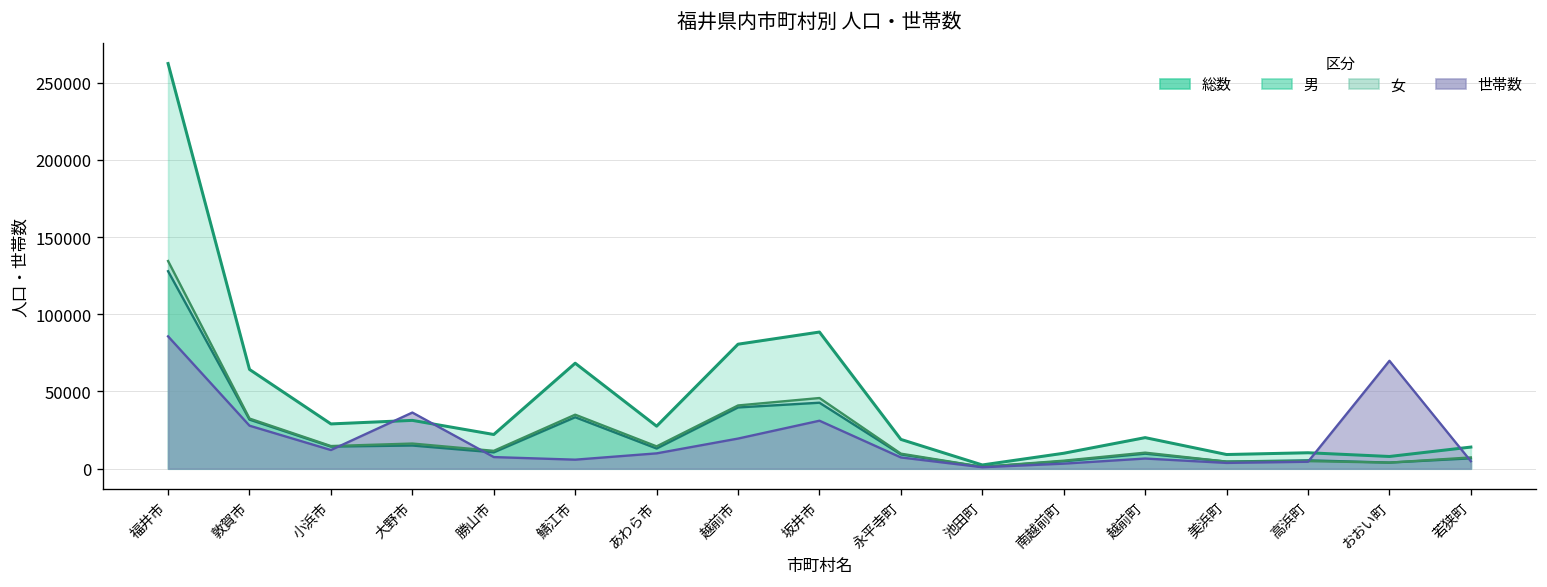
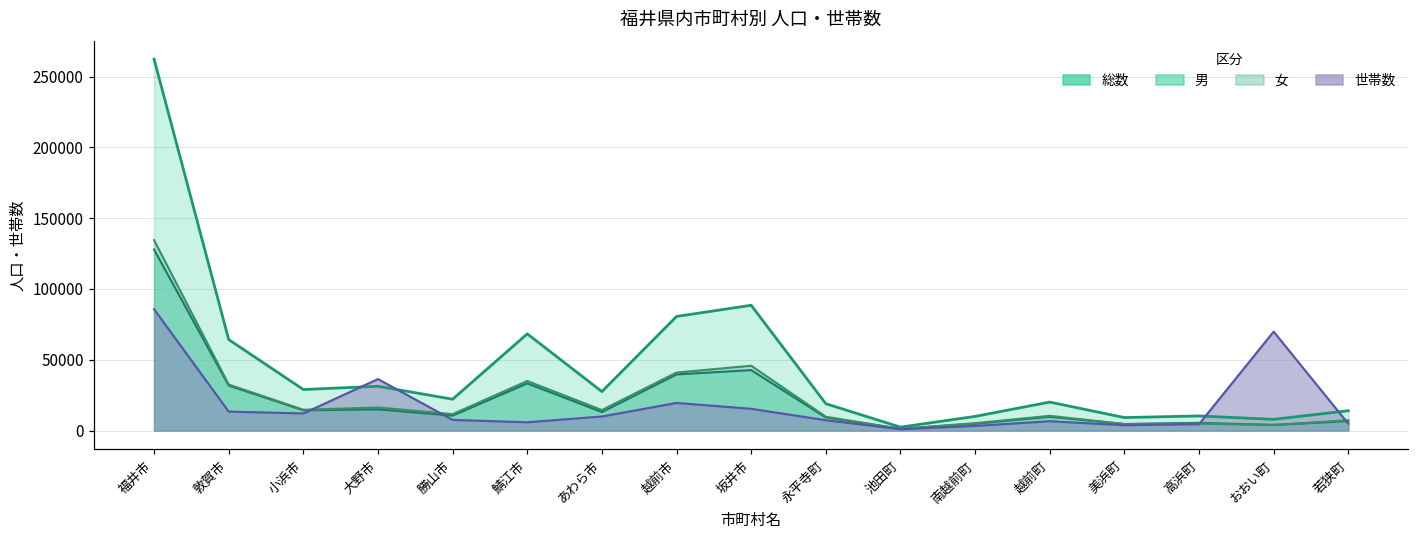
  {
    "世帯数": {
      "福井市": 86000,
-     "敦賀市": 28000,
+     "敦賀市": 13000,
      "小浜市": 12000,
      "大野市": 36000,
      "勝山市": 8000,
      "鯖江市": 6000,
      "あわら市": 10000,
      "越前市": 20000,
-     "坂井市": 31000,
+     "坂井市": 15000,
      "越前町": 7000,
      "おおい町": 70000
    }
  }
